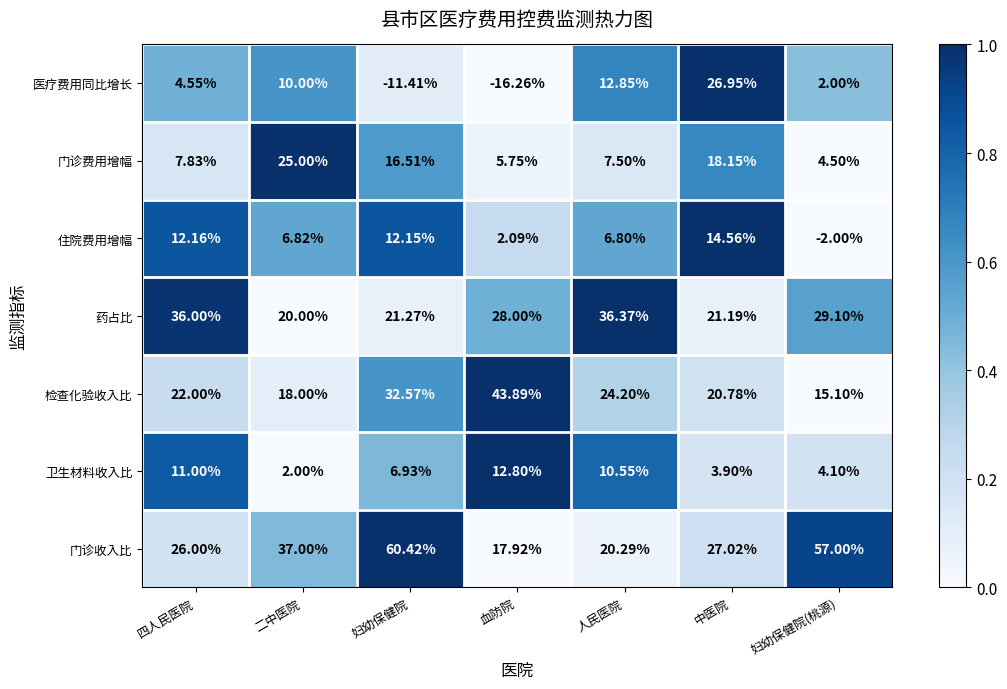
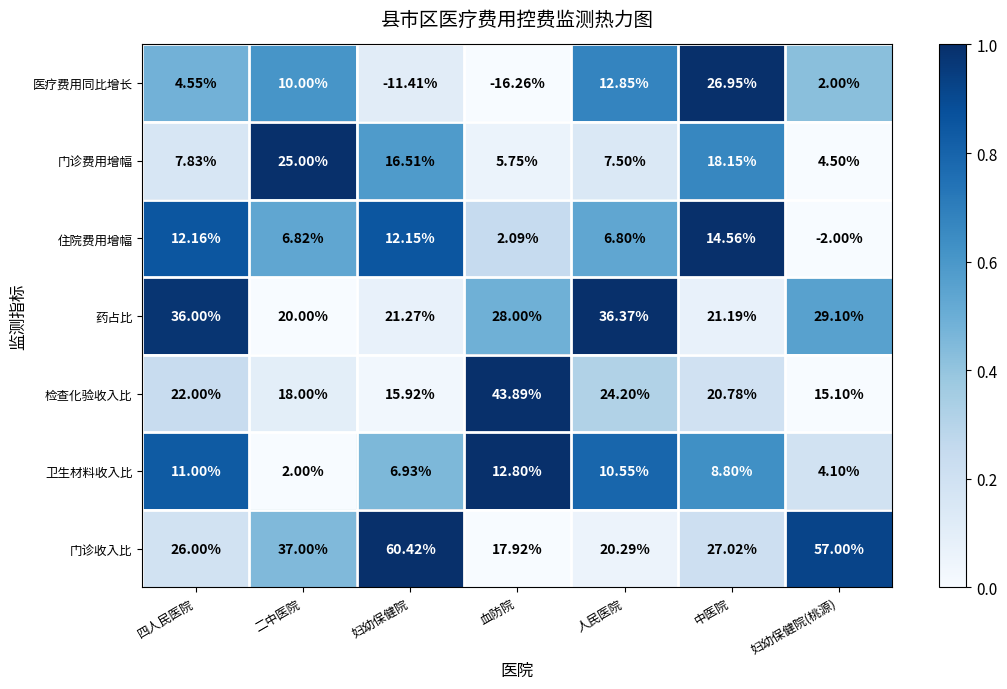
  {
    "医疗费用同比增长": {
      "四人民医院": "4.55%",
      "二中医院": "10.00%",
      "妇幼保健院": "-11.41%",
      "血防院": "-16.26%",
      "人民医院": "12.85%",
      "中医院": "26.95%",
      "妇幼保健院(桃源)": "2.00%"
    },
    "门诊费用增幅": {
      "四人民医院": "7.83%",
      "二中医院": "25.00%",
      "妇幼保健院": "16.51%",
      "血防院": "5.75%",
      "人民医院": "7.50%",
      "中医院": "18.15%",
      "妇幼保健院(桃源)": "4.50%"
    },
    "住院费用增幅": {
      "四人民医院": "12.16%",
      "二中医院": "6.82%",
      "妇幼保健院": "12.15%",
      "血防院": "2.09%",
      "人民医院": "6.80%",
      "中医院": "14.56%",
      "妇幼保健院(桃源)": "-2.00%"
    },
    "药占比": {
      "四人民医院": "36.00%",
      "二中医院": "20.00%",
      "妇幼保健院": "21.27%",
      "血防院": "28.00%",
      "人民医院": "36.37%",
      "中医院": "21.19%",
      "妇幼保健院(桃源)": "29.10%"
    },
    "检查化验收入比": {
      "四人民医院": "22.00%",
      "二中医院": "18.00%",
-     "妇幼保健院": "32.57%",
+     "妇幼保健院": "15.92%",
      "血防院": "43.89%",
      "人民医院": "24.20%",
      "中医院": "20.78%",
      "妇幼保健院(桃源)": "15.10%"
    },
    "卫生材料收入比": {
      "四人民医院": "11.00%",
      "二中医院": "2.00%",
      "妇幼保健院": "6.93%",
      "血防院": "12.80%",
      "人民医院": "10.55%",
-     "中医院": "3.90%",
+     "中医院": "8.80%",
      "妇幼保健院(桃源)": "4.10%"
    },
    "门诊收入比": {
      "四人民医院": "26.00%",
      "二中医院": "37.00%",
      "妇幼保健院": "60.42%",
      "血防院": "17.92%",
      "人民医院": "20.29%",
      "中医院": "27.02%",
      "妇幼保健院(桃源)": "57.00%"
    }
  }
